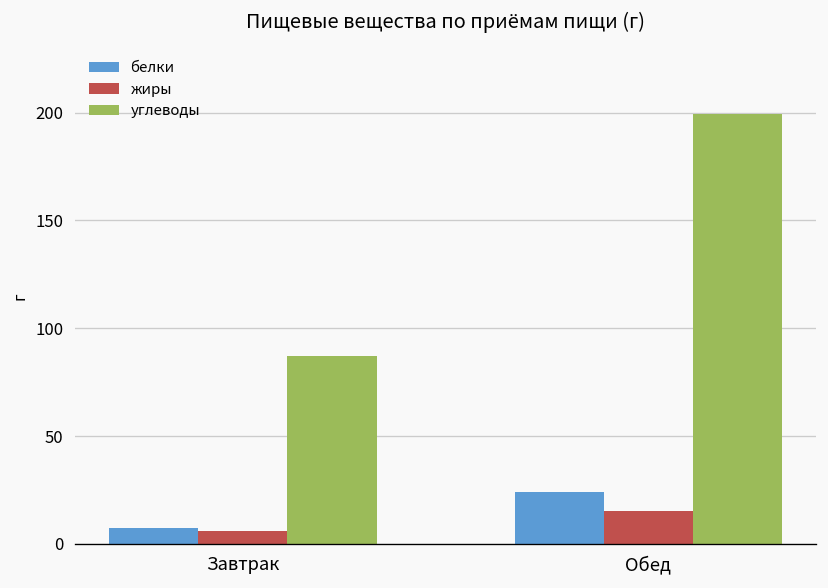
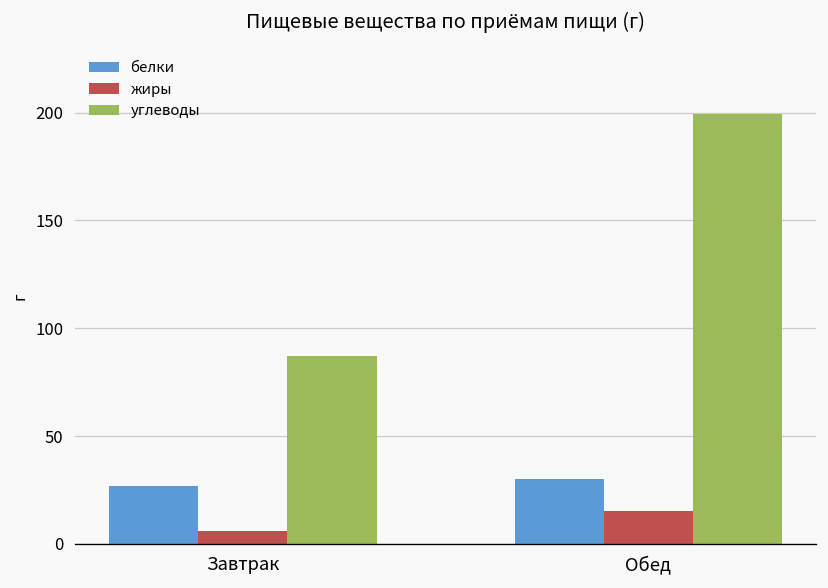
  {
    "белки": {
-     "Завтрак": 7,
-     "Обед": 24
+     "Завтрак": 27,
+     "Обед": 30
    },
    "жиры": {
      "Завтрак": 6,
      "Обед": 15
    },
    "углеводы": {
      "Завтрак": 87,
      "Обед": 199
    }
  }
